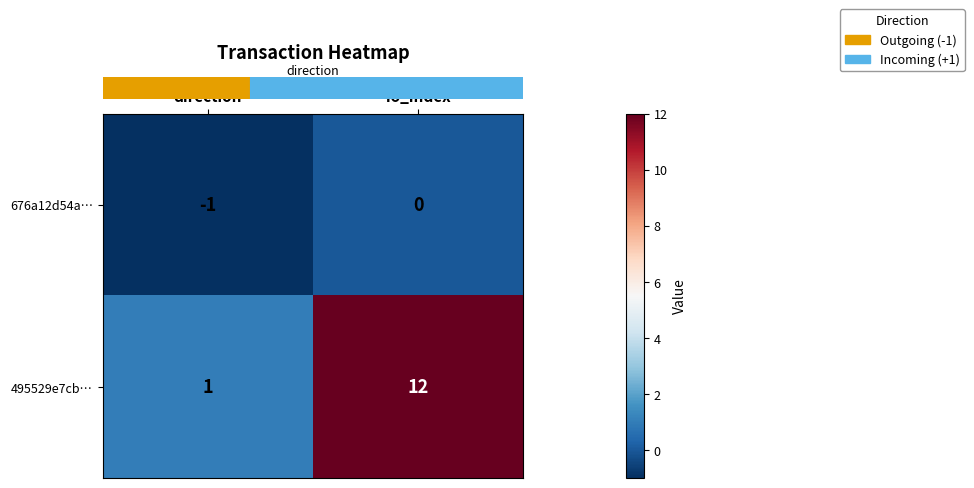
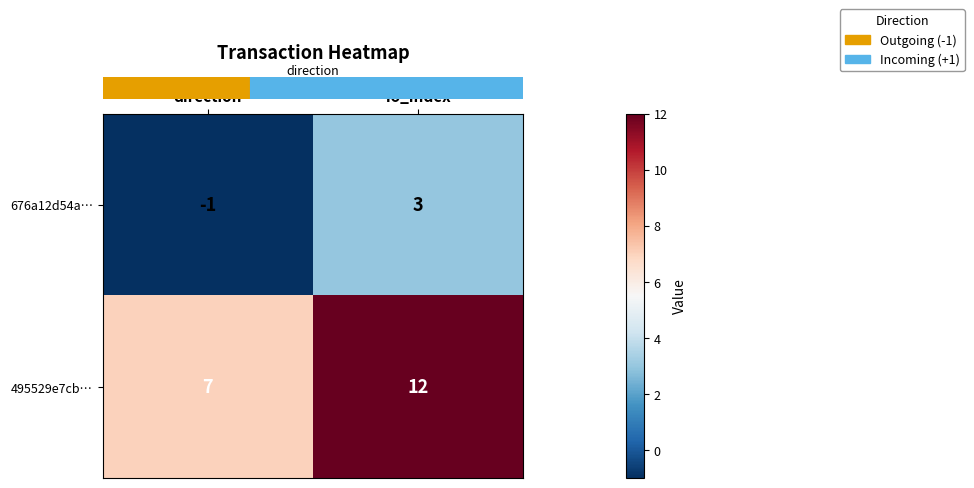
  {
    "676a12d54a…": {
      "direction": -1,
-     "io_index": 0
+     "io_index": 3
    },
    "495529e7cb…": {
-     "direction": 1,
+     "direction": 7,
      "io_index": 12
    }
  }
